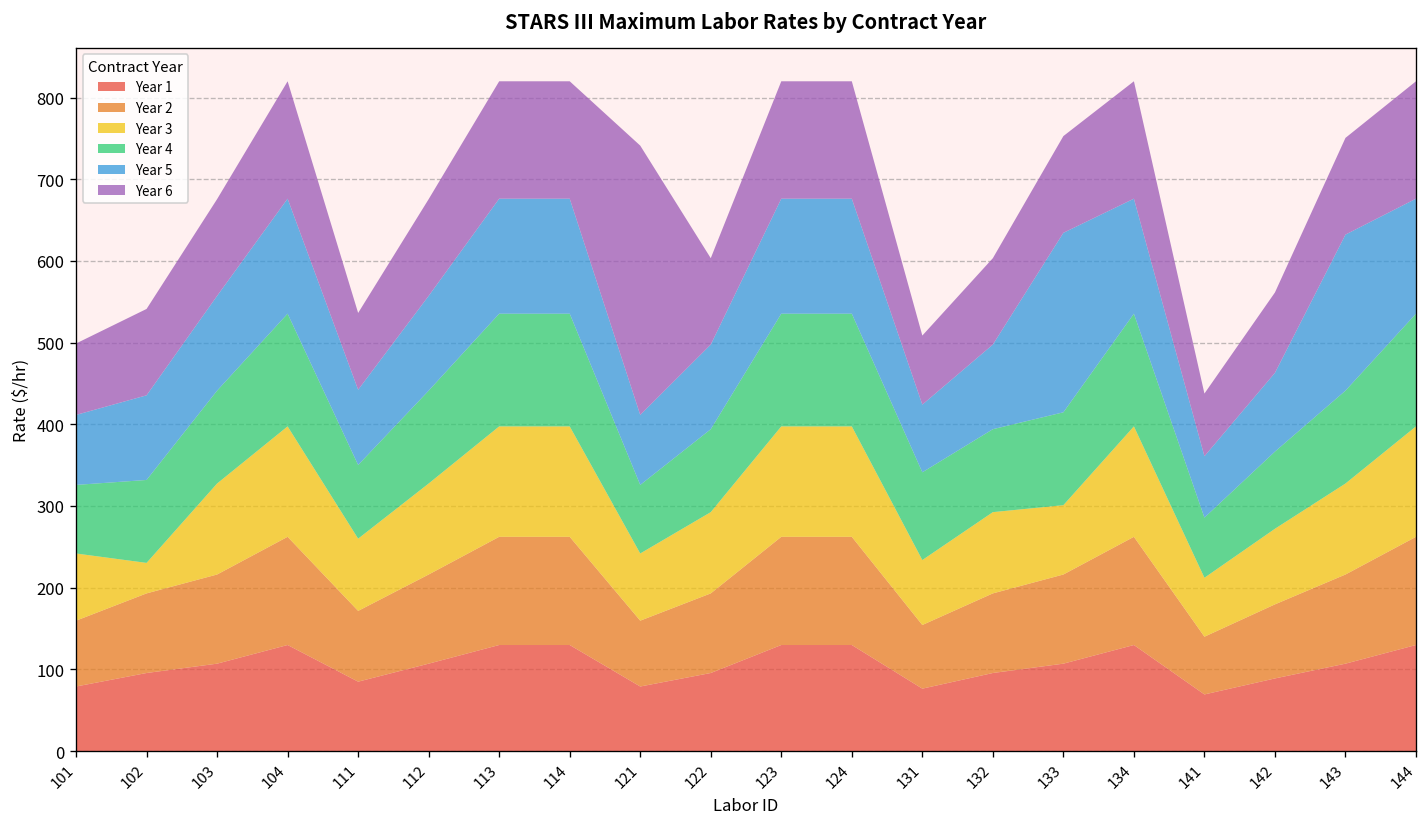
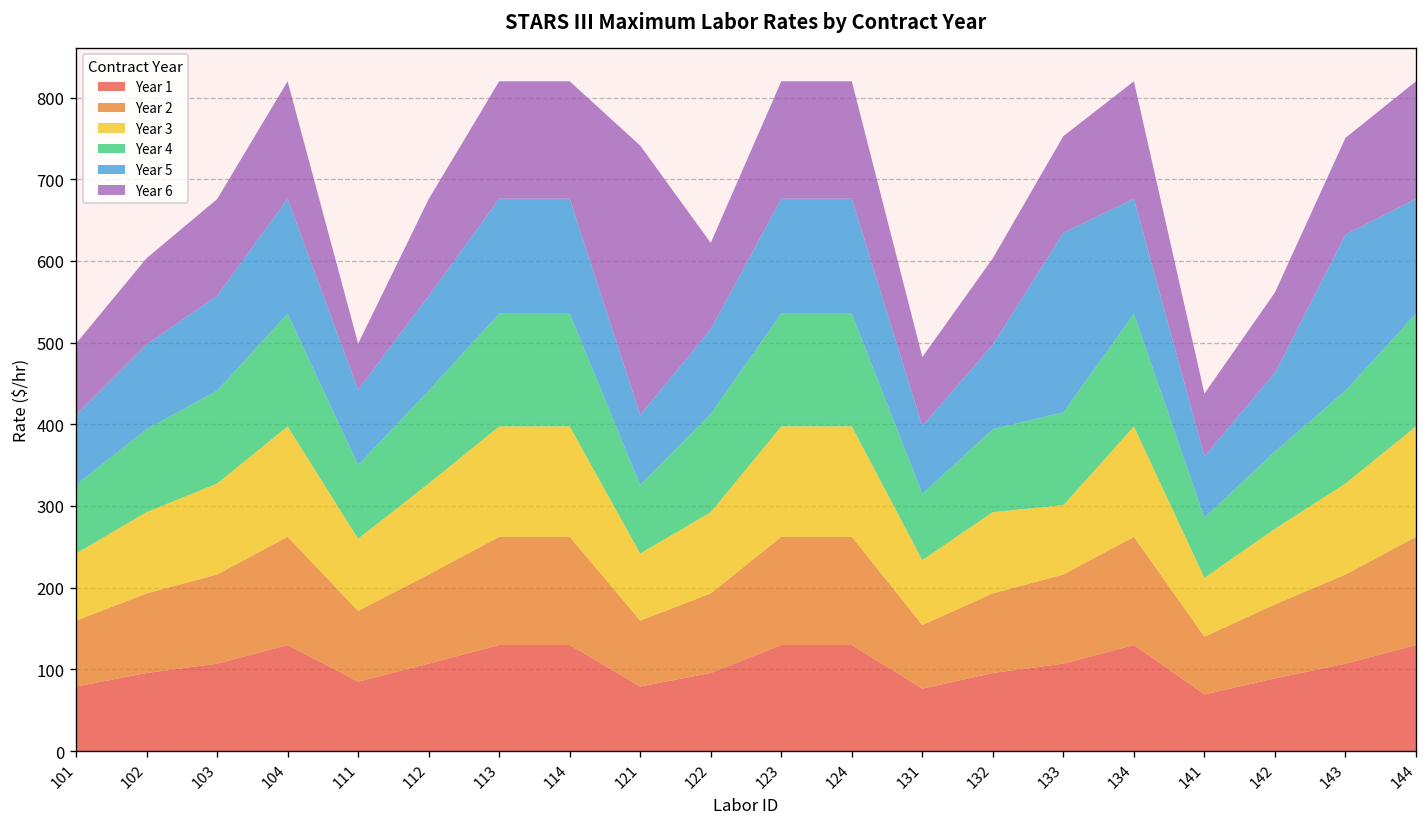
  {
    "Year 3": {
      "101": 80,
-     "102": 40,
+     "102": 100,
      "103": 110,
      "104": 140,
      "111": 90,
      "112": 110,
      "113": 140,
      "114": 140,
      "121": 80,
      "122": 100,
      "123": 140,
      "124": 140,
      "131": 80,
      "132": 100,
      "133": 80,
      "134": 140,
      "141": 70,
      "142": 90,
      "143": 110,
      "144": 140
    },
    "Year 4": {
      "101": 80,
      "102": 100,
      "103": 110,
      "104": 140,
      "111": 90,
      "112": 110,
      "113": 140,
      "114": 140,
      "121": 80,
-     "122": 100,
+     "122": 120,
      "123": 140,
      "124": 140,
-     "131": 110,
+     "131": 80,
      "132": 100,
      "133": 110,
      "134": 140,
      "141": 70,
      "142": 90,
      "143": 110,
      "144": 140
    },
    "Year 5": {
      "101": 90,
      "102": 100,
      "103": 120,
      "104": 140,
      "111": 90,
      "112": 120,
      "113": 140,
      "114": 140,
      "121": 90,
      "122": 100,
      "123": 140,
      "124": 140,
      "131": 80,
      "132": 100,
      "133": 220,
      "134": 140,
      "141": 80,
      "142": 100,
      "143": 190,
      "144": 140
    },
    "Year 6": {
      "101": 90,
      "102": 110,
      "103": 120,
      "104": 140,
-     "111": 90,
+     "111": 60,
      "112": 120,
      "113": 140,
      "114": 140,
      "121": 330,
      "122": 110,
      "123": 140,
      "124": 140,
      "131": 80,
      "132": 110,
      "133": 120,
      "134": 140,
      "141": 80,
      "142": 100,
      "143": 120,
      "144": 140
    }
  }
